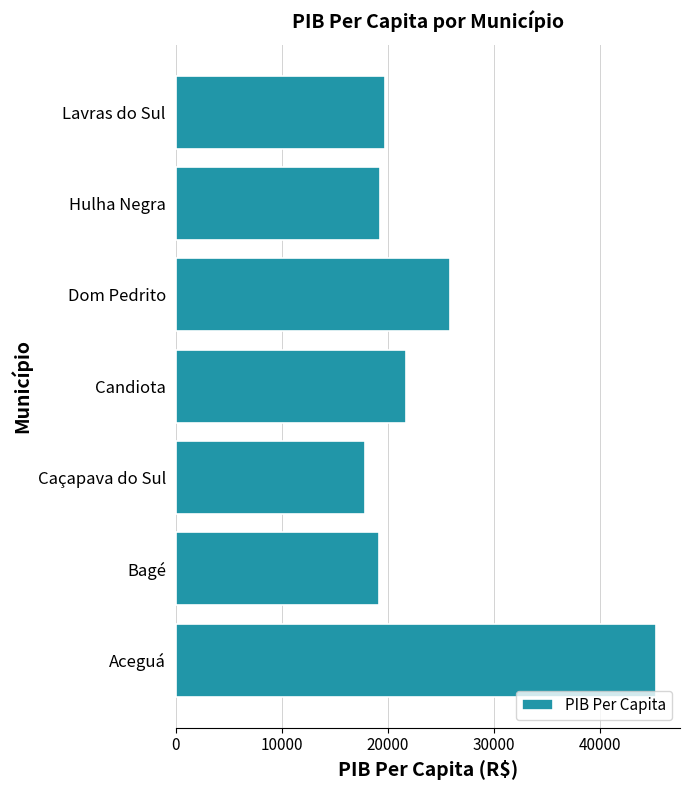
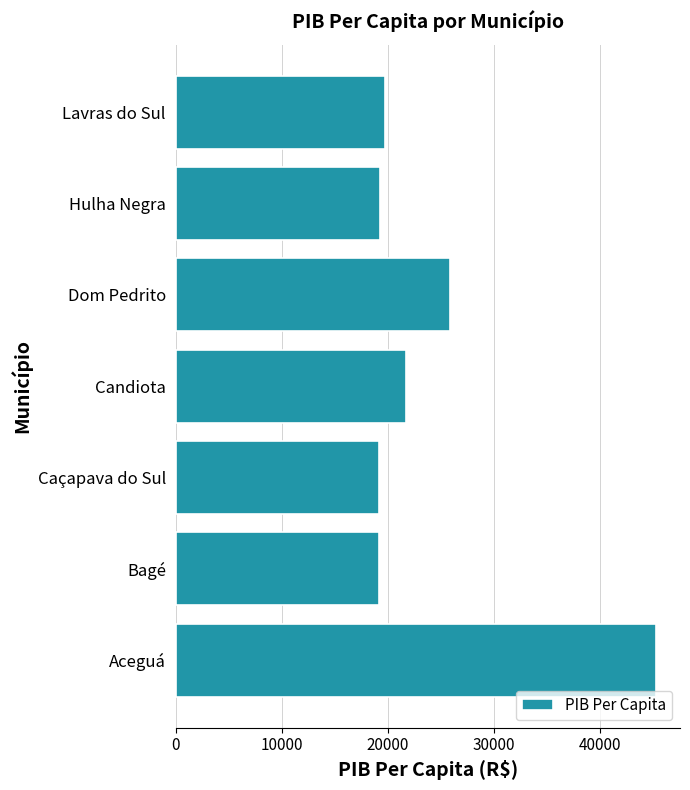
  {
    "Lavras do Sul": 19800,
    "Hulha Negra": 19300,
    "Dom Pedrito": 25900,
    "Candiota": 21800,
-   "Caçapava do Sul": 17900,
+   "Caçapava do Sul": 19200,
    "Bagé": 19200,
    "Aceguá": 45300
  }
